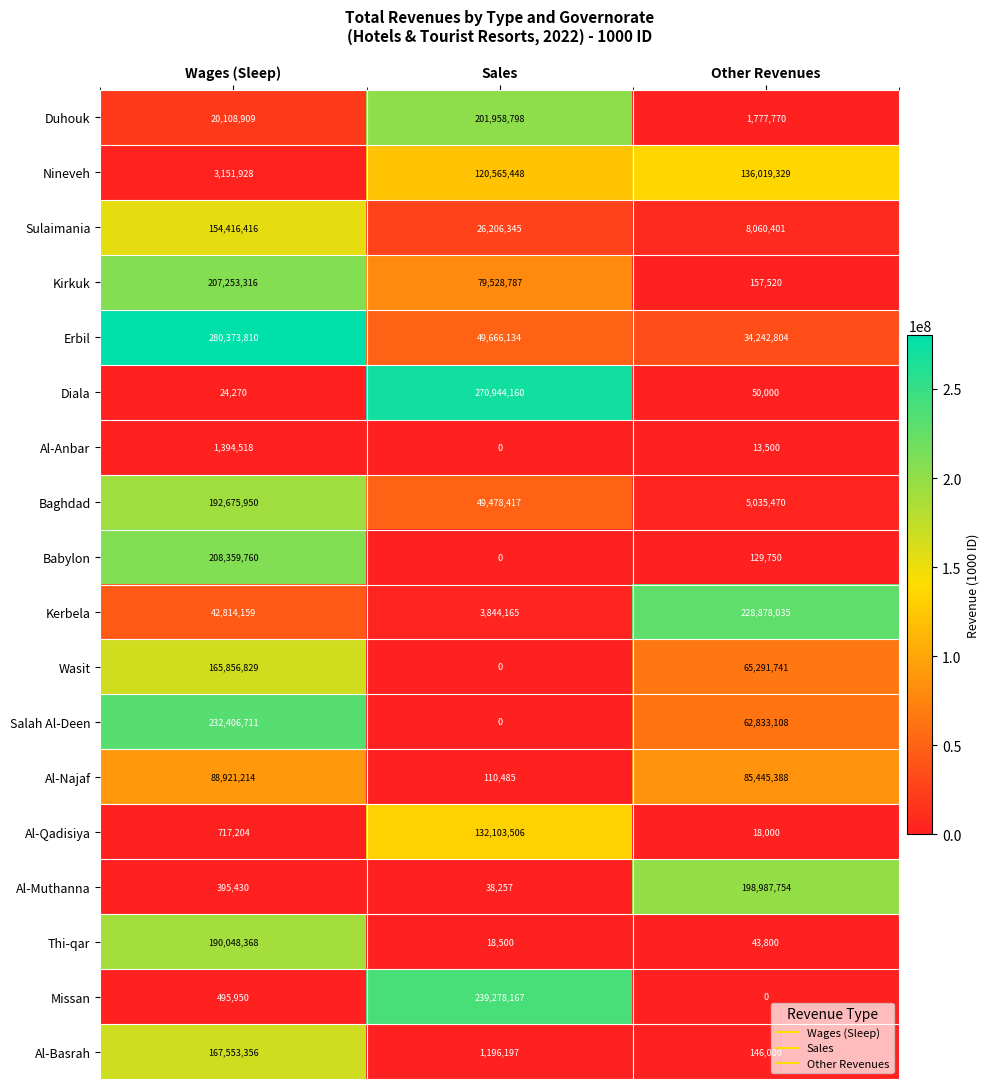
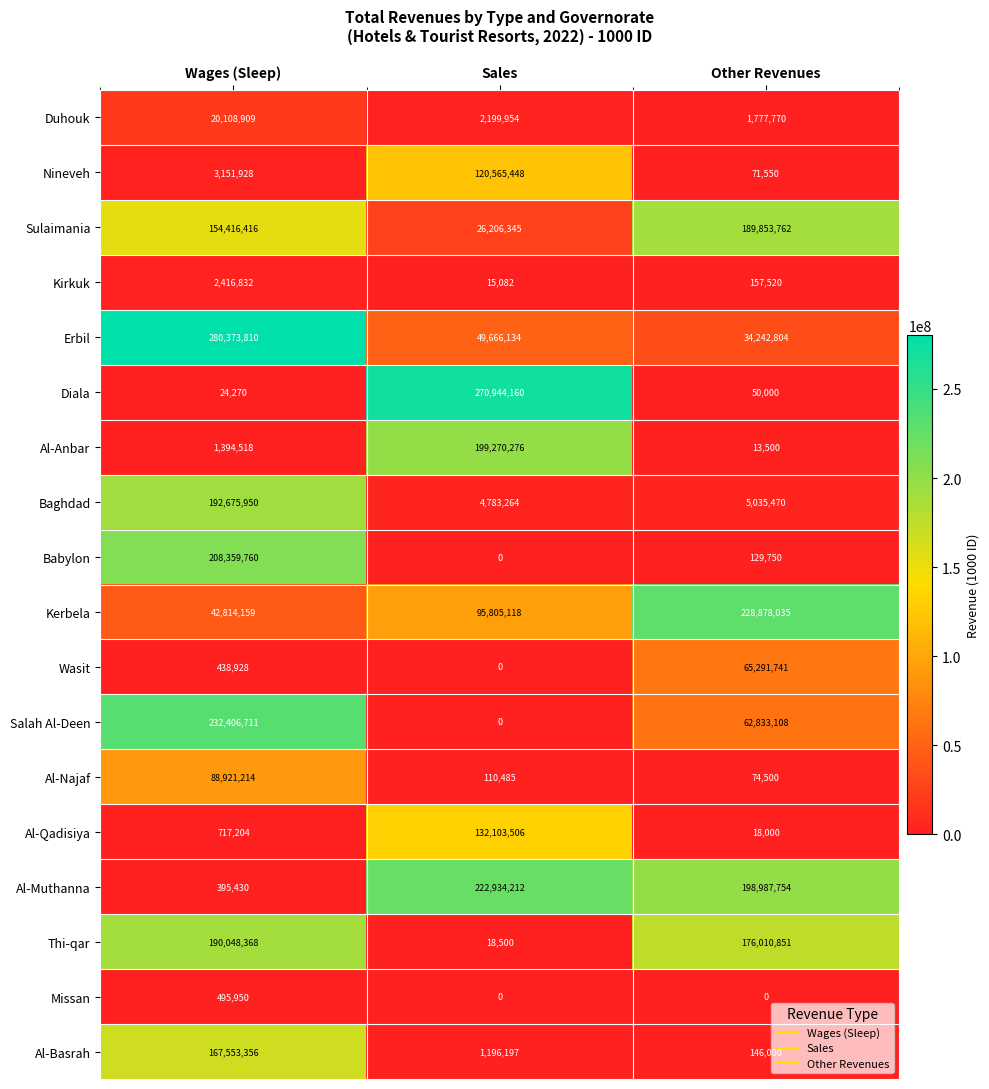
  {
    "Duhouk": {
      "Wages (Sleep)": "20,108,909",
-     "Sales": "201,958,798",
+     "Sales": "2,199,954",
      "Other Revenues": "1,777,770"
    },
    "Nineveh": {
      "Wages (Sleep)": "3,151,928",
      "Sales": "120,565,448",
-     "Other Revenues": "136,019,329"
+     "Other Revenues": "71,550"
    },
    "Sulaimania": {
      "Wages (Sleep)": "154,416,416",
      "Sales": "26,206,345",
-     "Other Revenues": "8,060,401"
+     "Other Revenues": "189,853,762"
    },
    "Kirkuk": {
-     "Wages (Sleep)": "207,253,316",
-     "Sales": "79,528,787",
+     "Wages (Sleep)": "2,416,832",
+     "Sales": "15,082",
      "Other Revenues": "157,520"
    },
    "Erbil": {
      "Wages (Sleep)": "280,373,810",
      "Sales": "49,666,134",
      "Other Revenues": "34,242,804"
    },
    "Diala": {
      "Wages (Sleep)": "24,270",
      "Sales": "270,944,160",
      "Other Revenues": "50,000"
    },
    "Al-Anbar": {
      "Wages (Sleep)": "1,394,518",
-     "Sales": "0",
+     "Sales": "199,270,276",
      "Other Revenues": "13,500"
    },
    "Baghdad": {
      "Wages (Sleep)": "192,675,950",
-     "Sales": "49,478,417",
+     "Sales": "4,783,264",
      "Other Revenues": "5,035,470"
    },
    "Babylon": {
      "Wages (Sleep)": "208,359,760",
      "Sales": "0",
      "Other Revenues": "129,750"
    },
    "Kerbela": {
      "Wages (Sleep)": "42,814,159",
-     "Sales": "3,844,165",
+     "Sales": "95,805,118",
      "Other Revenues": "228,878,035"
    },
    "Wasit": {
-     "Wages (Sleep)": "165,856,829",
+     "Wages (Sleep)": "438,928",
      "Sales": "0",
      "Other Revenues": "65,291,741"
    },
    "Salah Al-Deen": {
      "Wages (Sleep)": "232,406,711",
      "Sales": "0",
      "Other Revenues": "62,833,108"
    },
    "Al-Najaf": {
      "Wages (Sleep)": "88,921,214",
      "Sales": "110,485",
-     "Other Revenues": "85,445,388"
+     "Other Revenues": "74,500"
    },
    "Al-Qadisiya": {
      "Wages (Sleep)": "717,204",
      "Sales": "132,103,506",
      "Other Revenues": "18,000"
    },
    "Al-Muthanna": {
      "Wages (Sleep)": "395,430",
-     "Sales": "38,257",
+     "Sales": "222,934,212",
      "Other Revenues": "198,987,754"
    },
    "Thi-qar": {
      "Wages (Sleep)": "190,048,368",
      "Sales": "18,500",
-     "Other Revenues": "43,800"
+     "Other Revenues": "176,010,851"
    },
    "Missan": {
      "Wages (Sleep)": "495,950",
-     "Sales": "239,278,167",
+     "Sales": "0",
      "Other Revenues": "0"
    },
    "Al-Basrah": {
      "Wages (Sleep)": "167,553,356",
      "Sales": "1,196,197"
    }
  }
